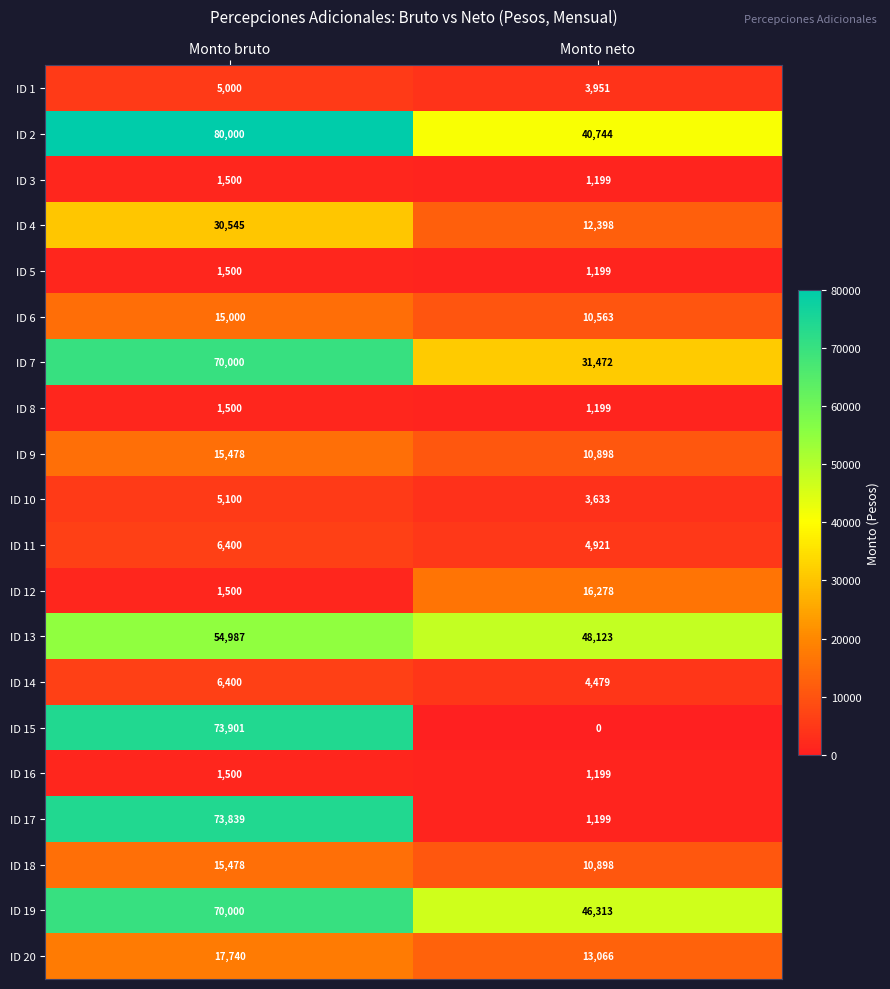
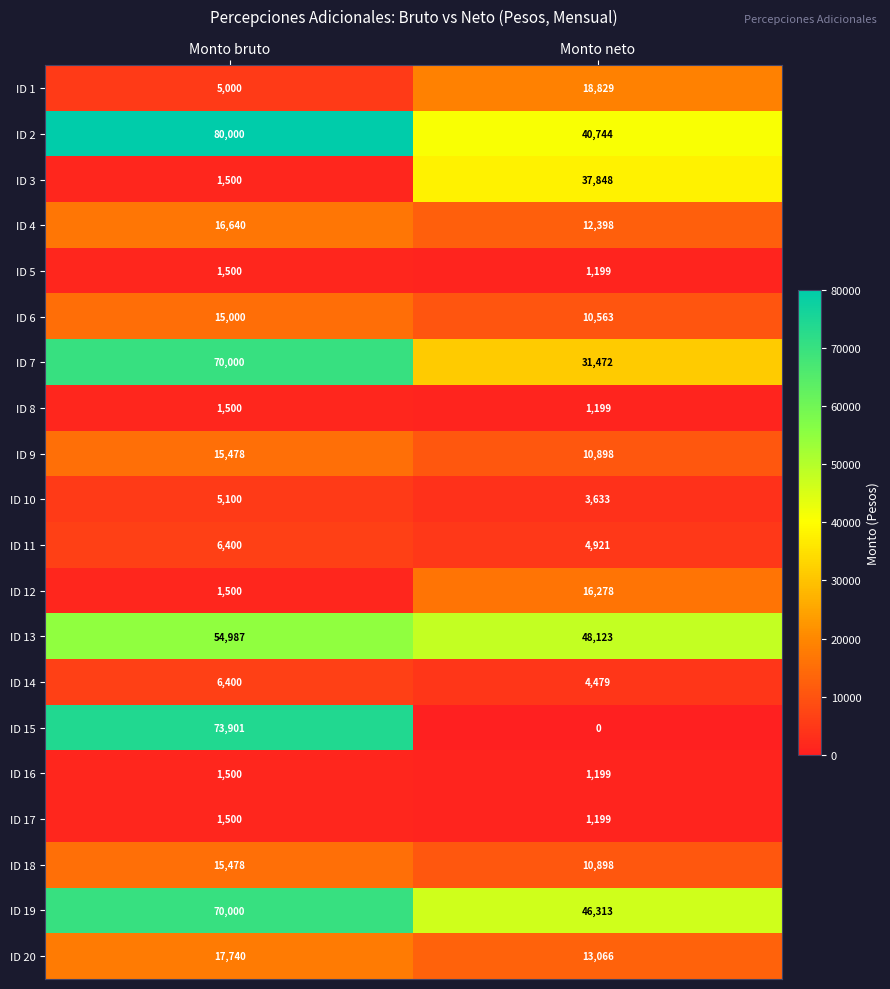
  {
    "ID 1": {
      "Monto bruto": "5,000",
-     "Monto neto": "3,951"
+     "Monto neto": "18,829"
    },
    "ID 2": {
      "Monto bruto": "80,000",
      "Monto neto": "40,744"
    },
    "ID 3": {
      "Monto bruto": "1,500",
-     "Monto neto": "1,199"
+     "Monto neto": "37,848"
    },
    "ID 4": {
-     "Monto bruto": "30,545",
+     "Monto bruto": "16,640",
      "Monto neto": "12,398"
    },
    "ID 5": {
      "Monto bruto": "1,500",
      "Monto neto": "1,199"
    },
    "ID 6": {
      "Monto bruto": "15,000",
      "Monto neto": "10,563"
    },
    "ID 7": {
      "Monto bruto": "70,000",
      "Monto neto": "31,472"
    },
    "ID 8": {
      "Monto bruto": "1,500",
      "Monto neto": "1,199"
    },
    "ID 9": {
      "Monto bruto": "15,478",
      "Monto neto": "10,898"
    },
    "ID 10": {
      "Monto bruto": "5,100",
      "Monto neto": "3,633"
    },
    "ID 11": {
      "Monto bruto": "6,400",
      "Monto neto": "4,921"
    },
    "ID 12": {
      "Monto bruto": "1,500",
      "Monto neto": "16,278"
    },
    "ID 13": {
      "Monto bruto": "54,987",
      "Monto neto": "48,123"
    },
    "ID 14": {
      "Monto bruto": "6,400",
      "Monto neto": "4,479"
    },
    "ID 15": {
      "Monto bruto": "73,901",
      "Monto neto": "0"
    },
    "ID 16": {
      "Monto bruto": "1,500",
      "Monto neto": "1,199"
    },
    "ID 17": {
-     "Monto bruto": "73,839",
+     "Monto bruto": "1,500",
      "Monto neto": "1,199"
    },
    "ID 18": {
      "Monto bruto": "15,478",
      "Monto neto": "10,898"
    },
    "ID 19": {
      "Monto bruto": "70,000",
      "Monto neto": "46,313"
    },
    "ID 20": {
      "Monto bruto": "17,740",
      "Monto neto": "13,066"
    }
  }
